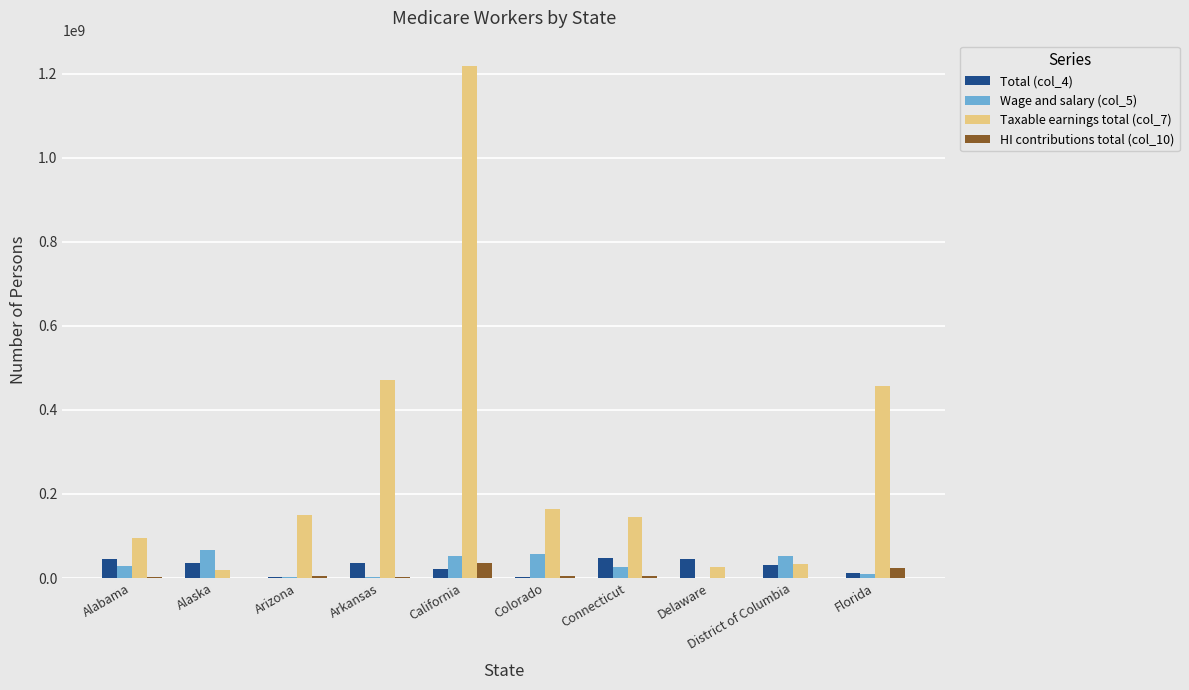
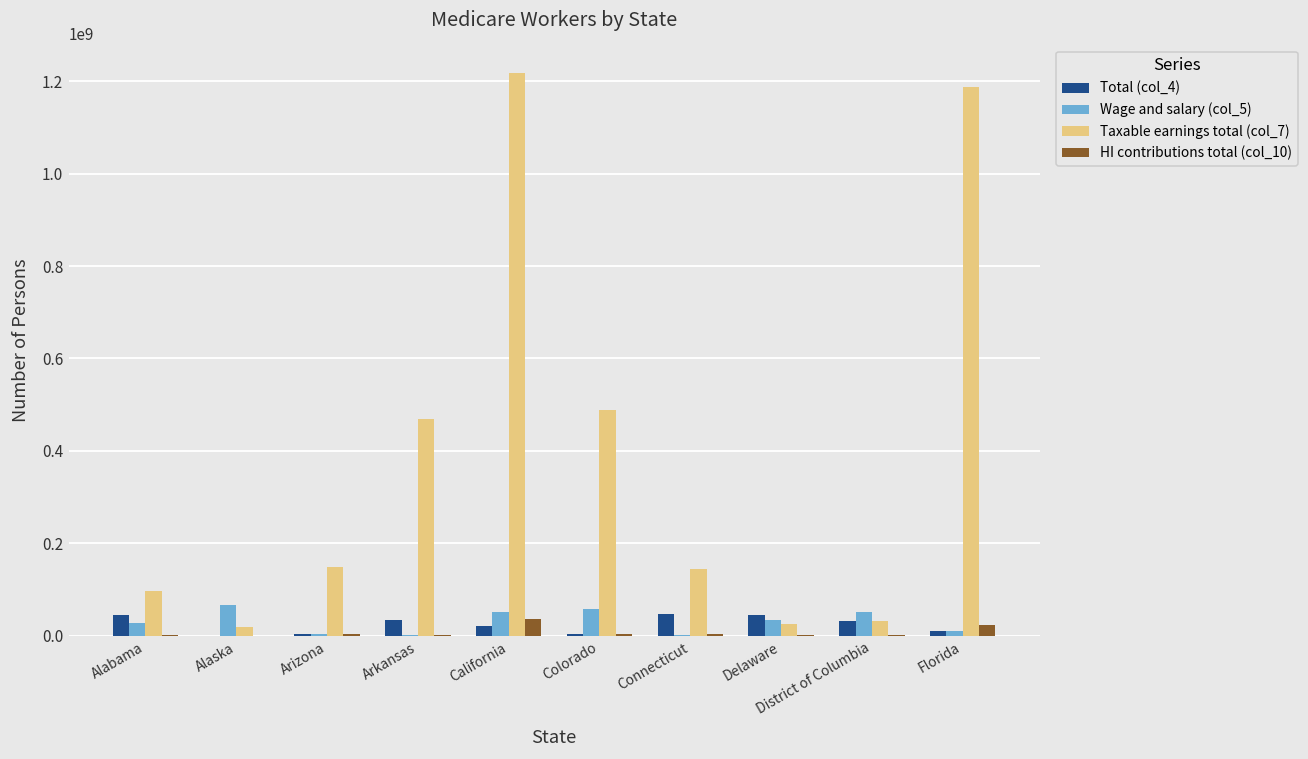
  {
    "Total (col_4)": {
      "Alabama": 50000000,
-     "Alaska": 40000000,
+     "Alaska": 0,
      "Arkansas": 40000000,
      "California": 20000000,
      "Connecticut": 50000000,
      "Delaware": 40000000,
      "District of Columbia": 30000000,
      "Florida": 10000000
    },
    "Wage and salary (col_5)": {
      "Alabama": 30000000,
      "Alaska": 70000000,
      "California": 50000000,
      "Colorado": 60000000,
-     "Connecticut": 30000000,
-     "Delaware": 0,
+     "Connecticut": 0,
+     "Delaware": 30000000,
      "District of Columbia": 50000000,
      "Florida": 10000000
    },
    "Taxable earnings total (col_7)": {
      "Alabama": 100000000,
      "Alaska": 20000000,
      "Arizona": 150000000,
      "Arkansas": 470000000,
      "California": 1220000000,
-     "Colorado": 160000000,
+     "Colorado": 490000000,
      "Connecticut": 140000000,
      "Delaware": 30000000,
      "District of Columbia": 30000000,
-     "Florida": 460000000
+     "Florida": 1190000000
    },
    "HI contributions total (col_10)": {
      "California": 40000000,
      "Florida": 20000000
    }
  }
